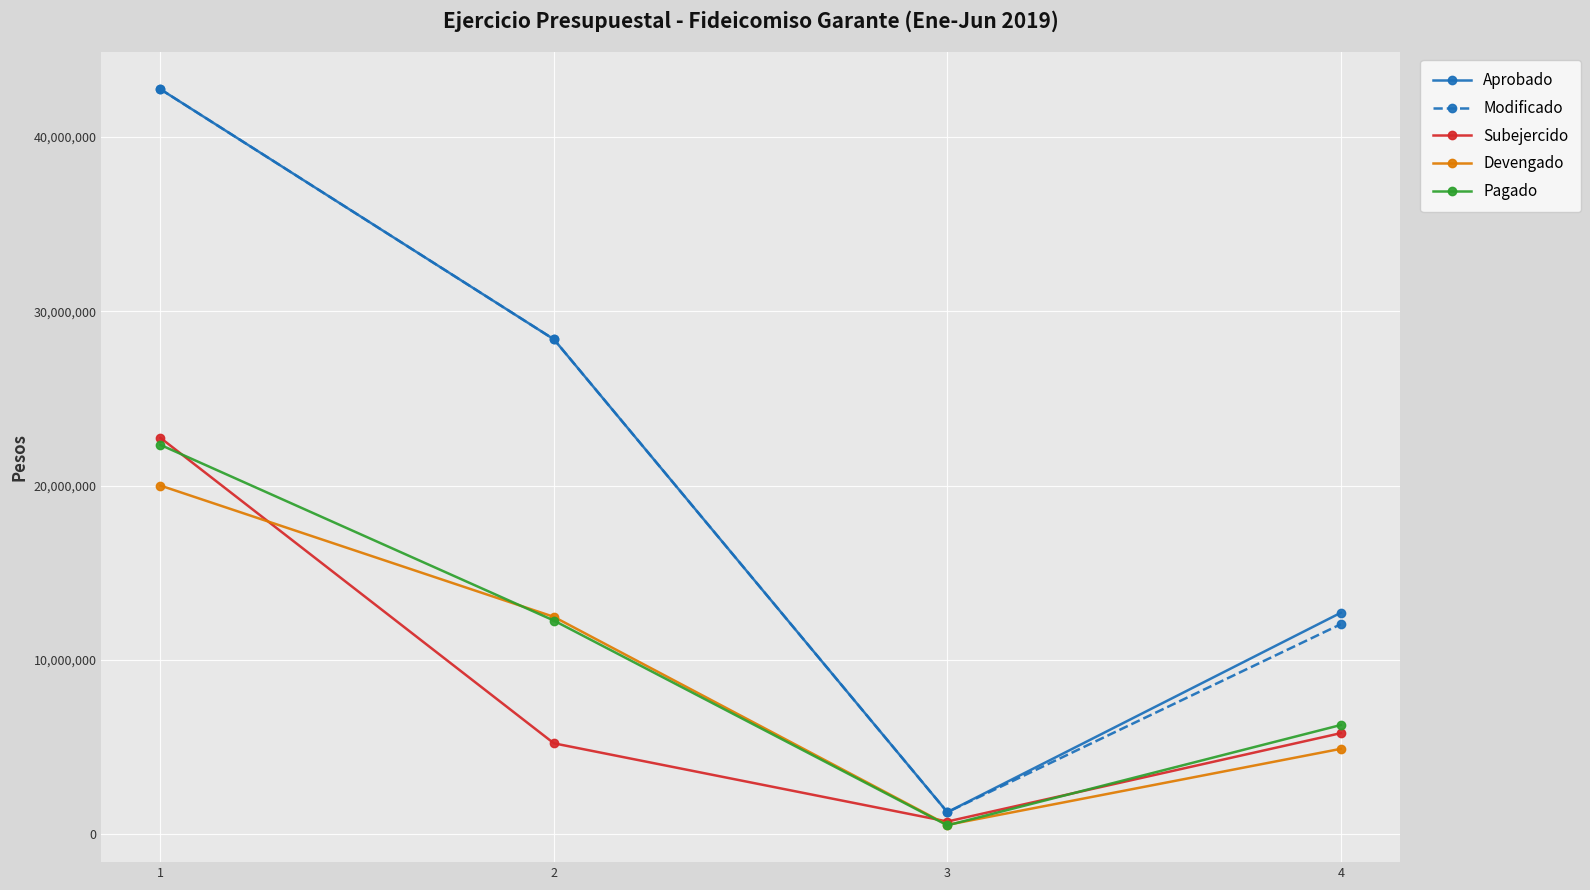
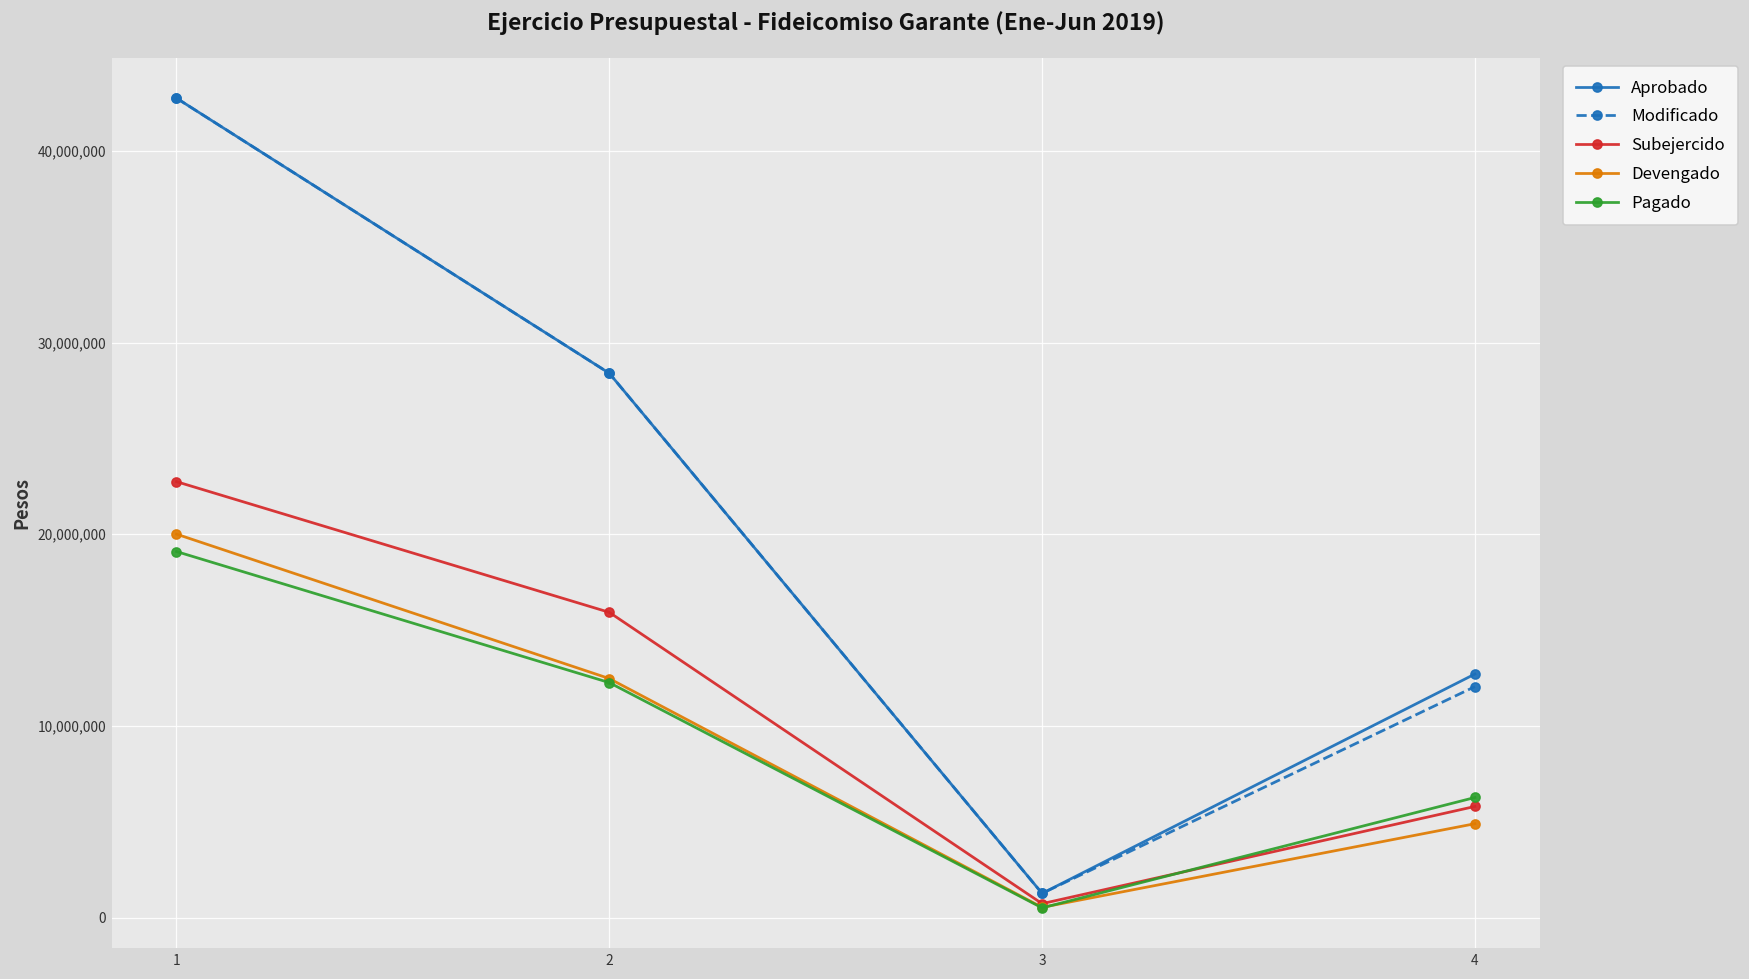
  {
    "Subejercido": {
      "1": "22,700,000",
-     "2": "5,200,000",
+     "2": "15,900,000",
      "3": "700,000",
      "4": "5,800,000"
    },
    "Devengado": {
      "1": "20,000,000",
      "2": "12,500,000",
      "4": "4,900,000"
    },
    "Pagado": {
-     "1": "22,300,000",
+     "1": "19,100,000",
      "2": "12,300,000",
      "4": "6,300,000"
    }
  }
